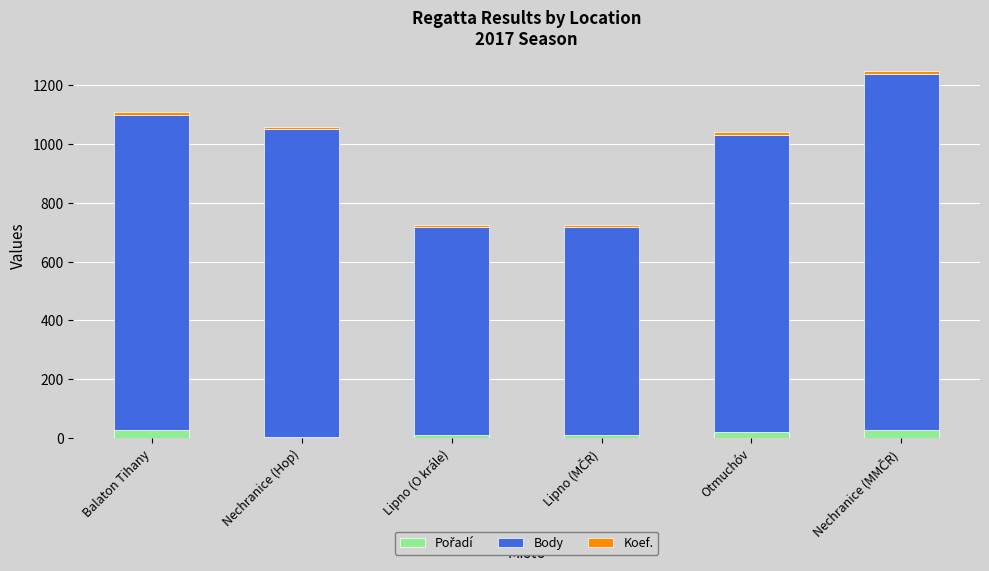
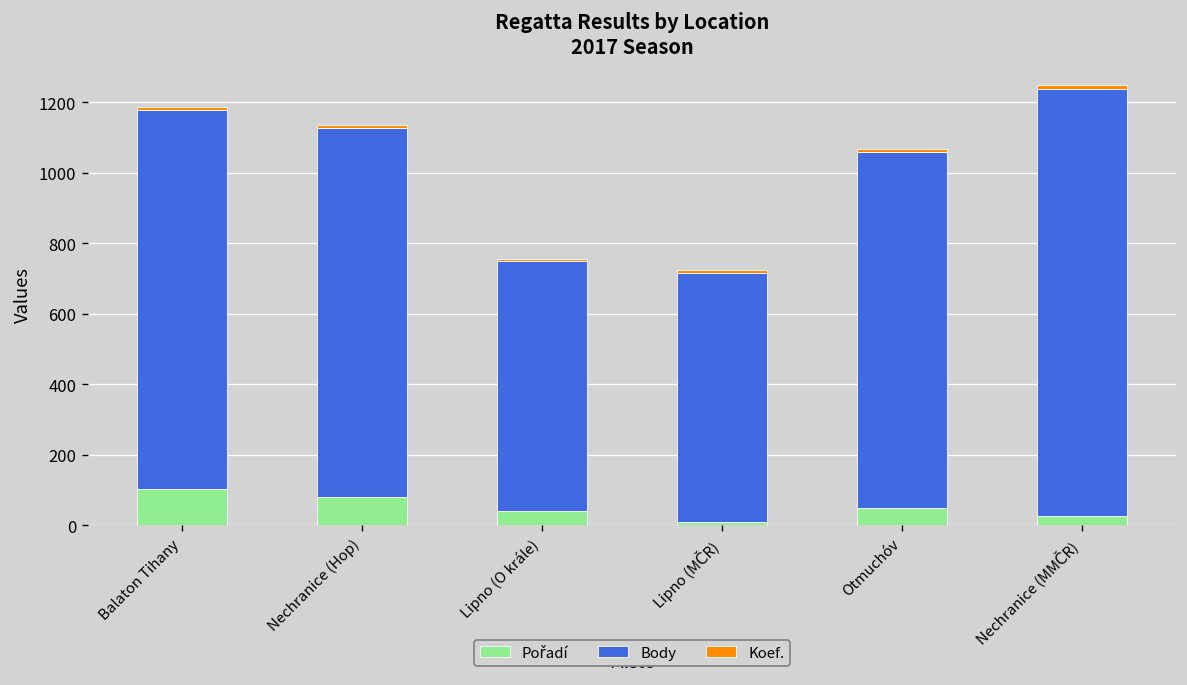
  {
    "Pořadí": {
-     "Balaton Tihany": 30,
-     "Nechranice (Hop)": 0,
-     "Lipno (O krále)": 10,
+     "Balaton Tihany": 100,
+     "Nechranice (Hop)": 80,
+     "Lipno (O krále)": 40,
      "Lipno (MČR)": 10,
-     "Otmuchóv": 20,
+     "Otmuchóv": 50,
      "Nechranice (MMČR)": 30
    },
    "Body": {
      "Balaton Tihany": 1080,
      "Nechranice (Hop)": 1050,
      "Lipno (O krále)": 710,
      "Lipno (MČR)": 710,
      "Otmuchóv": 1010,
      "Nechranice (MMČR)": 1210
    },
    "Koef.": {
      "Otmuchóv": 10,
      "Nechranice (MMČR)": 10
    }
  }
